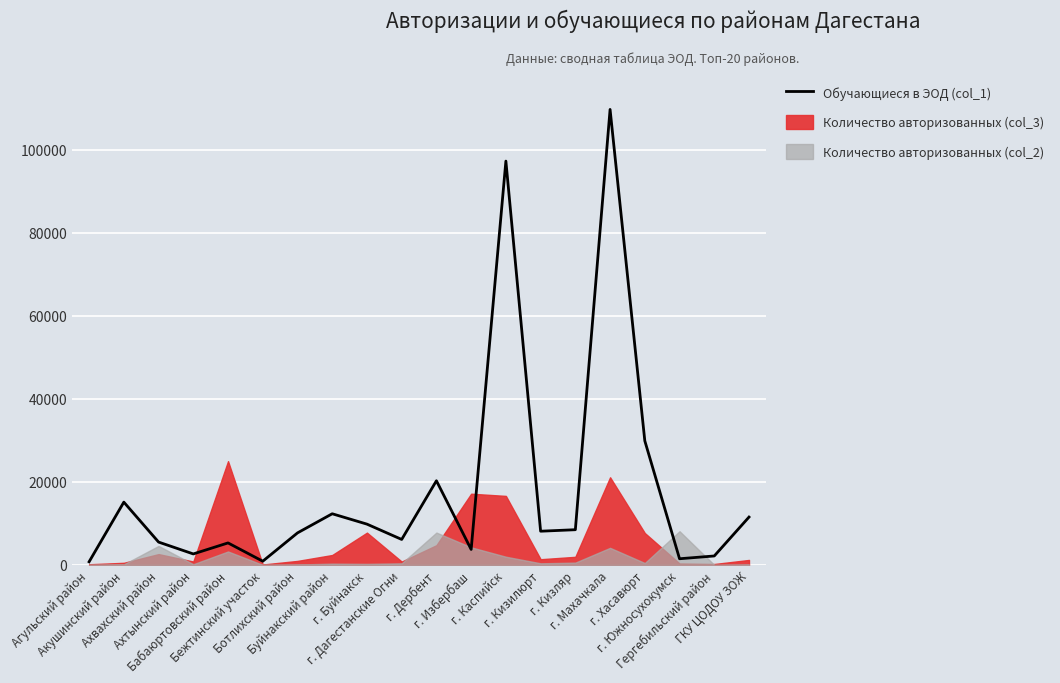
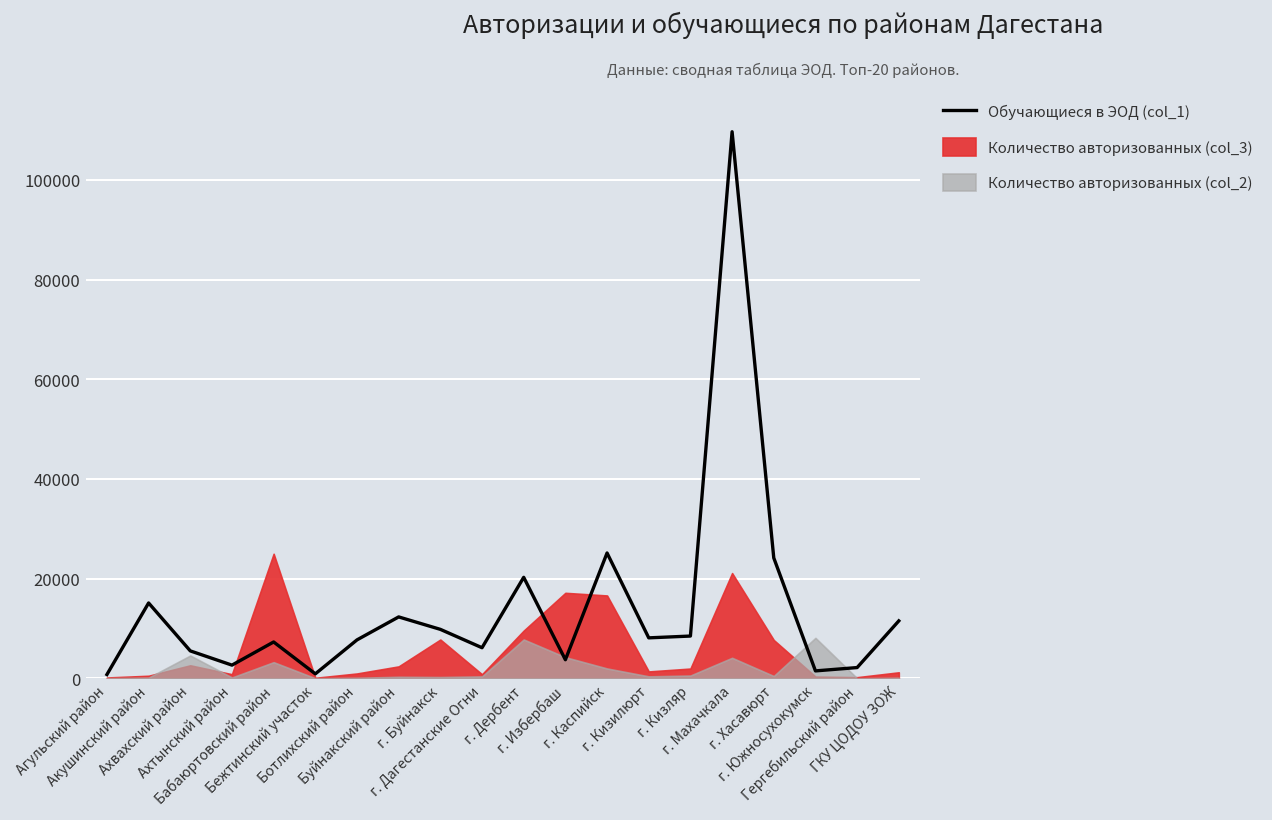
  {
    "Обучающиеся в ЭОД (col_1)": {
      "Акушинский район": 15000,
      "Ахвахский район": 6000,
      "Ахтынский район": 3000,
-     "Бабаюртовский район": 5000,
+     "Бабаюртовский район": 7000,
      "Бежтинский участок": 1000,
      "Ботлихский район": 8000,
      "Буйнакский район": 12000,
      "г. Буйнакск": 10000,
      "г. Дагестанские Огни": 6000,
      "г. Дербент": 20000,
-     "г. Каспийск": 97000,
+     "г. Каспийск": 25000,
      "г. Кизилюрт": 8000,
      "г. Кизляр": 8000,
      "г. Махачкала": 110000,
-     "г. Хасавюрт": 30000,
+     "г. Хасавюрт": 24000,
      "г. Южносухокумск": 1000,
      "Гергебильский район": 2000,
      "ГКУ ЦОДОУ ЗОЖ": 12000
    },
    "Количество авторизованных (col_3)": {
      "Ахвахский район": 3000,
      "Ахтынский район": 1000,
      "Бабаюртовский район": 25000,
      "Ботлихский район": 1000,
      "Буйнакский район": 2000,
      "г. Буйнакск": 8000,
-     "г. Дербент": 5000,
+     "г. Дербент": 10000,
      "г. Избербаш": 17000,
      "г. Каспийск": 17000,
      "г. Кизилюрт": 1000,
      "г. Кизляр": 2000,
      "г. Махачкала": 21000,
      "г. Хасавюрт": 8000,
      "ГКУ ЦОДОУ ЗОЖ": 1000
    },
    "Количество авторизованных (col_2)": {
      "Ахвахский район": 5000,
      "Бабаюртовский район": 3000,
      "г. Дербент": 8000,
      "г. Каспийск": 2000,
      "г. Махачкала": 4000,
      "г. Южносухокумск": 8000
    }
  }
